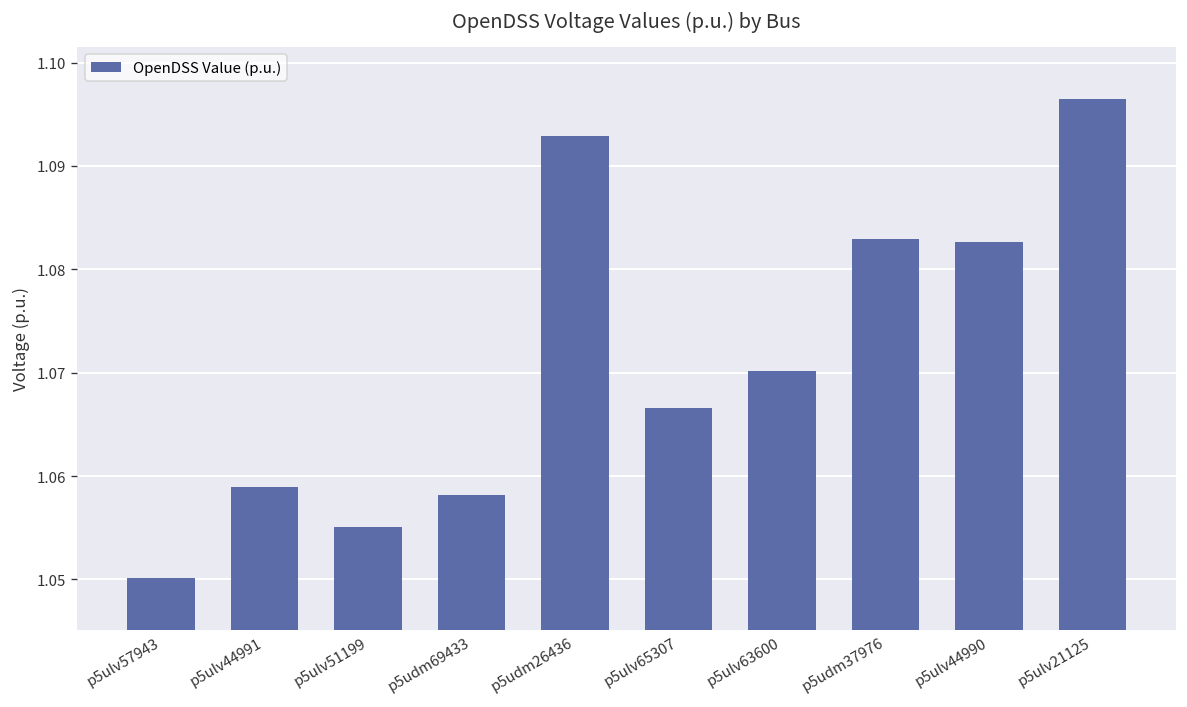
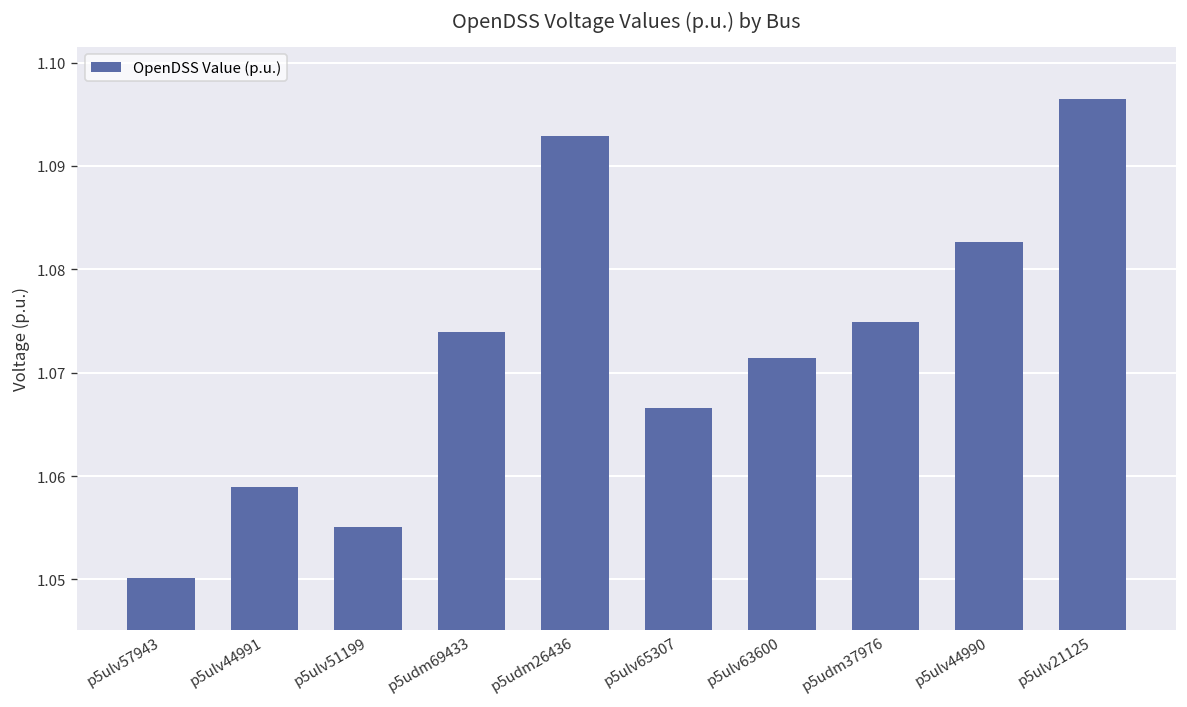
  {
    "p5ulv57943": 1.050,
    "p5ulv44991": 1.059,
    "p5ulv51199": 1.055,
-   "p5udm69433": 1.058,
+   "p5udm69433": 1.074,
    "p5udm26436": 1.093,
    "p5ulv65307": 1.067,
-   "p5ulv63600": 1.070,
-   "p5udm37976": 1.083,
+   "p5ulv63600": 1.071,
+   "p5udm37976": 1.075,
    "p5ulv44990": 1.083,
    "p5ulv21125": 1.097
  }
